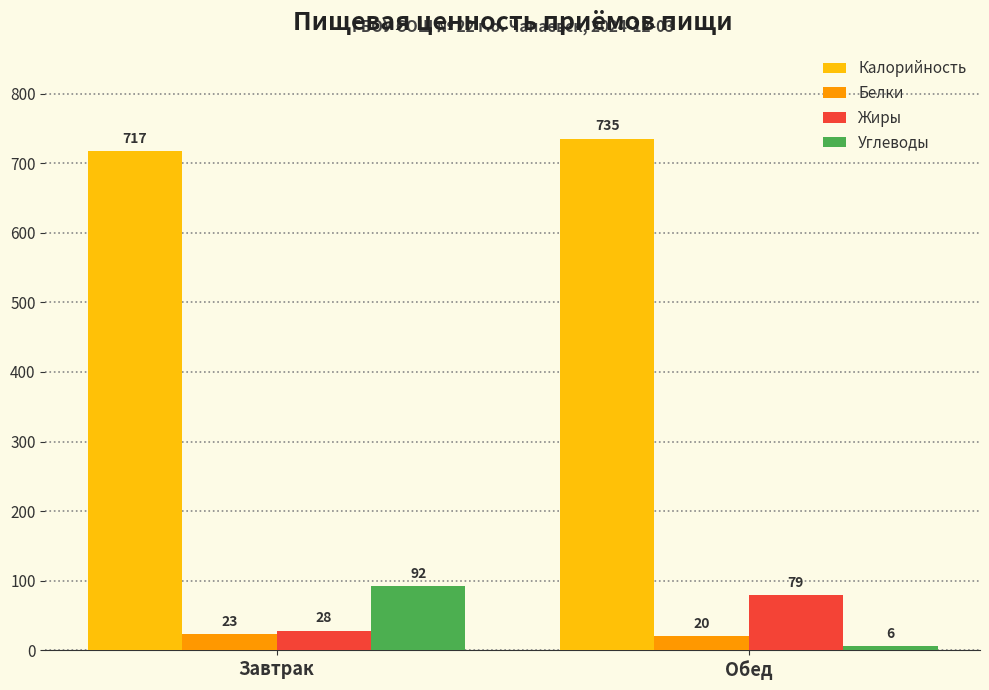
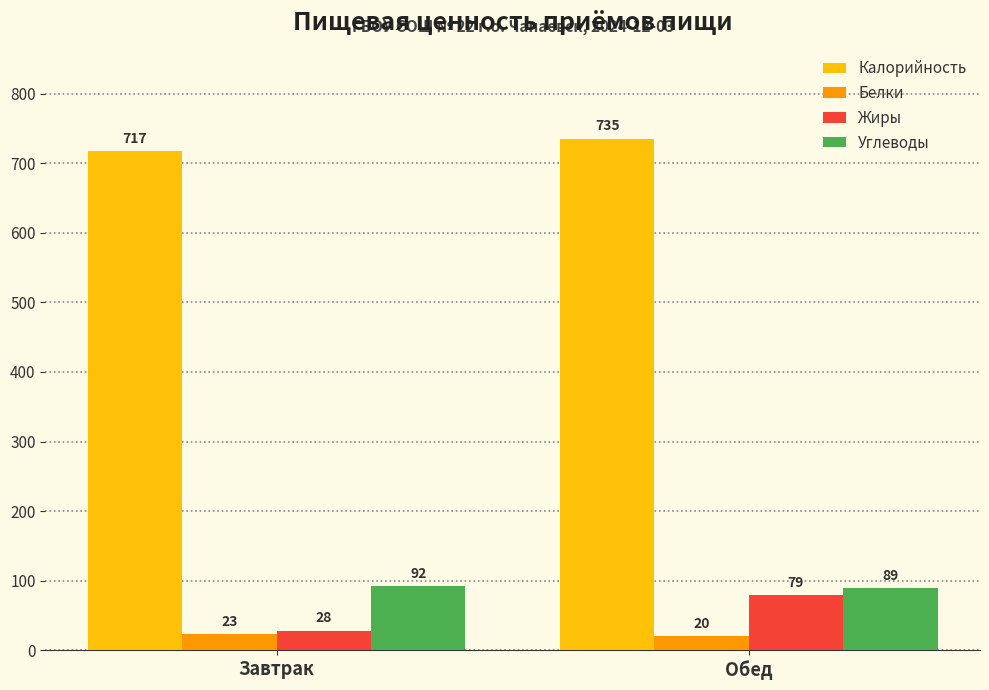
  {
    "Жиры": {
      "Завтрак": 28,
      "Обед": 79
    },
    "Углеводы": {
      "Завтрак": 92,
-     "Обед": 6
+     "Обед": 89
    }
  }
